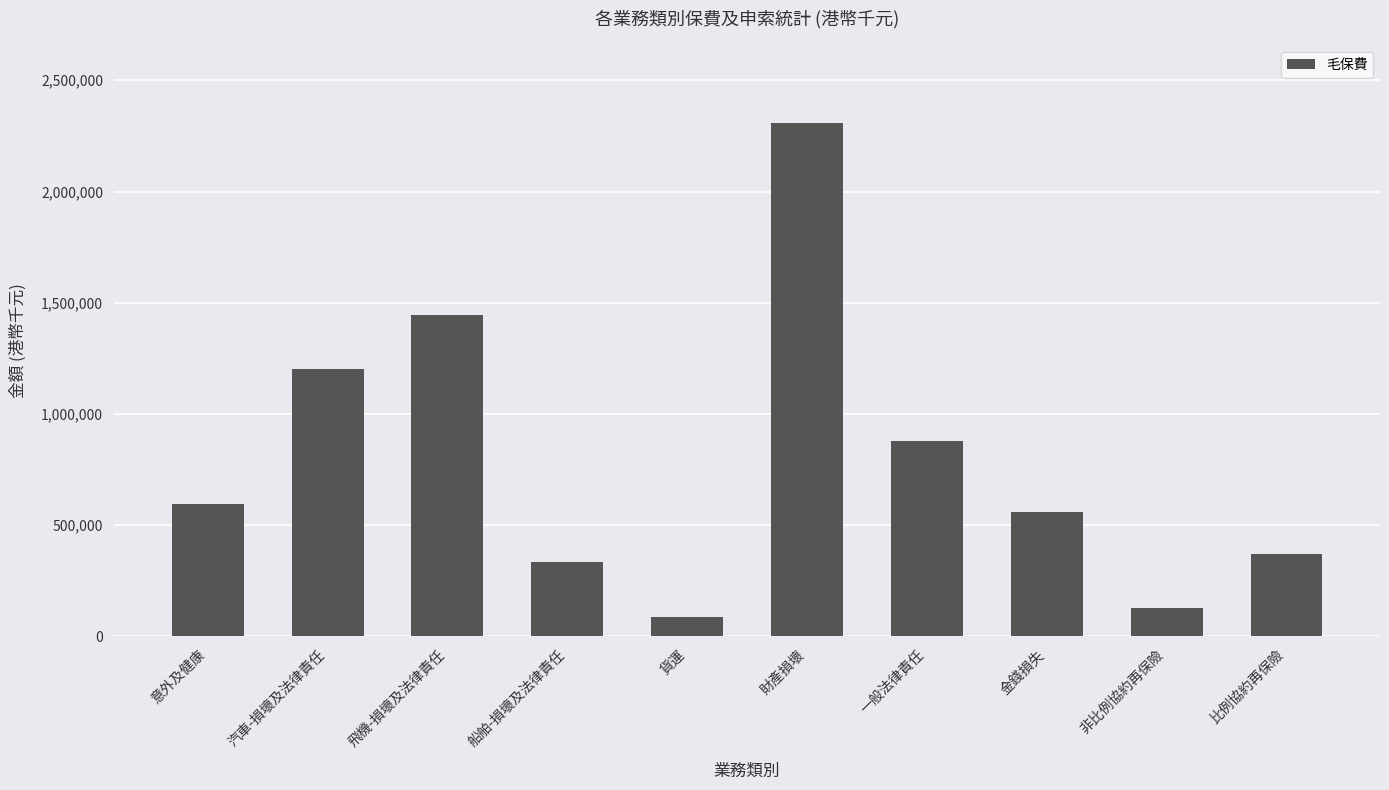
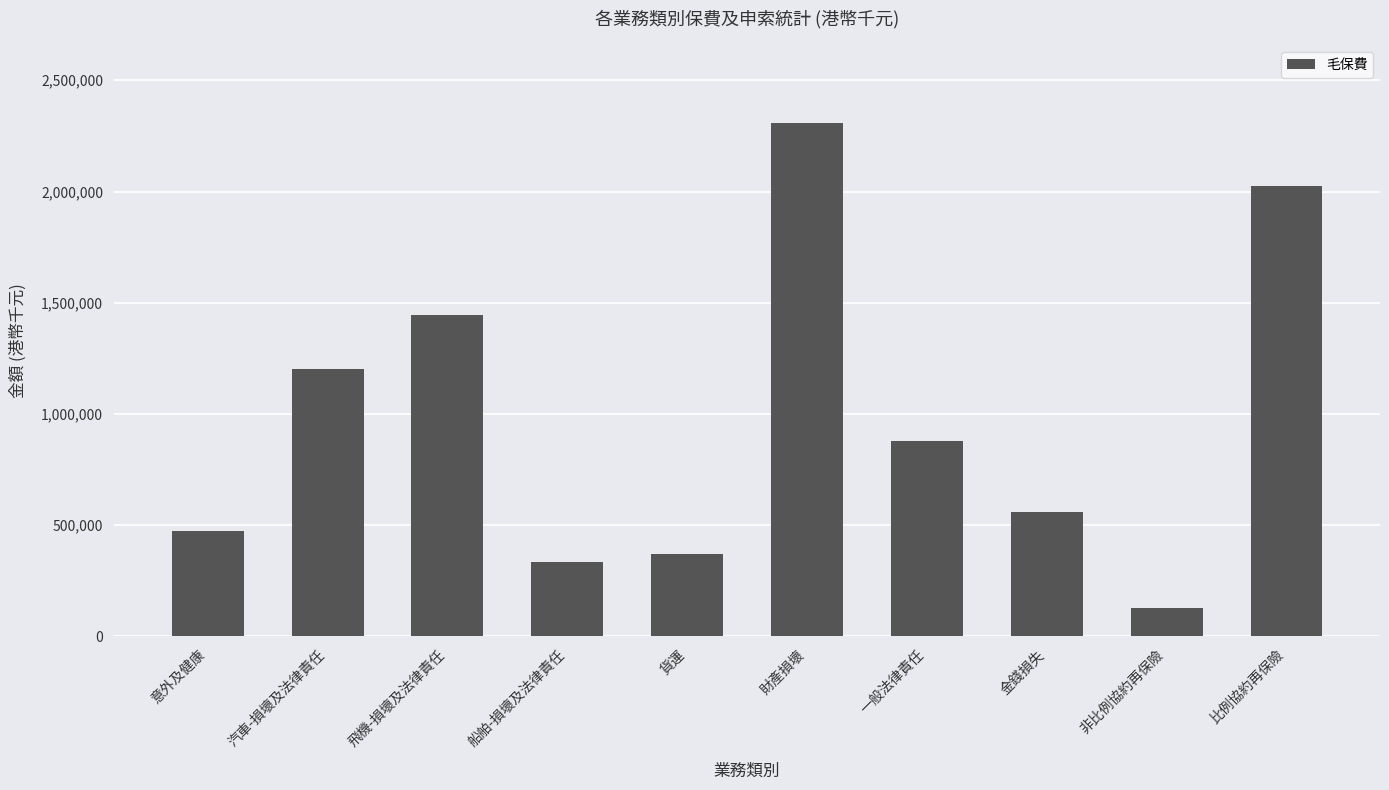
  {
-   "意外及健康": "600,000",
+   "意外及健康": "470,000",
    "汽車-損壞及法律責任": "1,200,000",
    "飛機-損壞及法律責任": "1,440,000",
    "船舶-損壞及法律責任": "340,000",
-   "貨運": "90,000",
+   "貨運": "370,000",
    "財產損壞": "2,310,000",
    "一般法律責任": "880,000",
    "金錢損失": "560,000",
    "非比例協約再保險": "130,000",
-   "比例協約再保險": "370,000"
+   "比例協約再保險": "2,030,000"
  }
